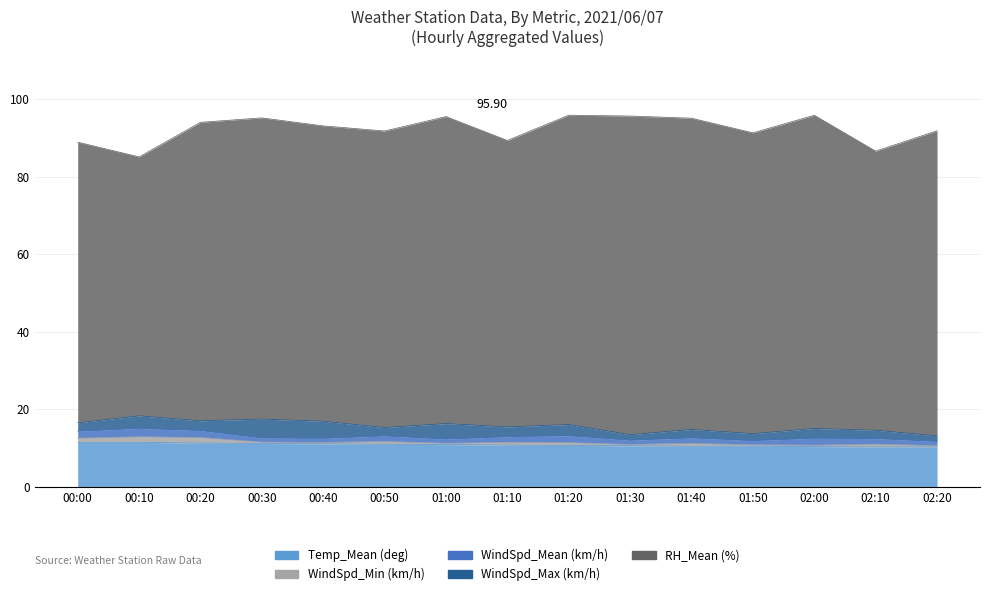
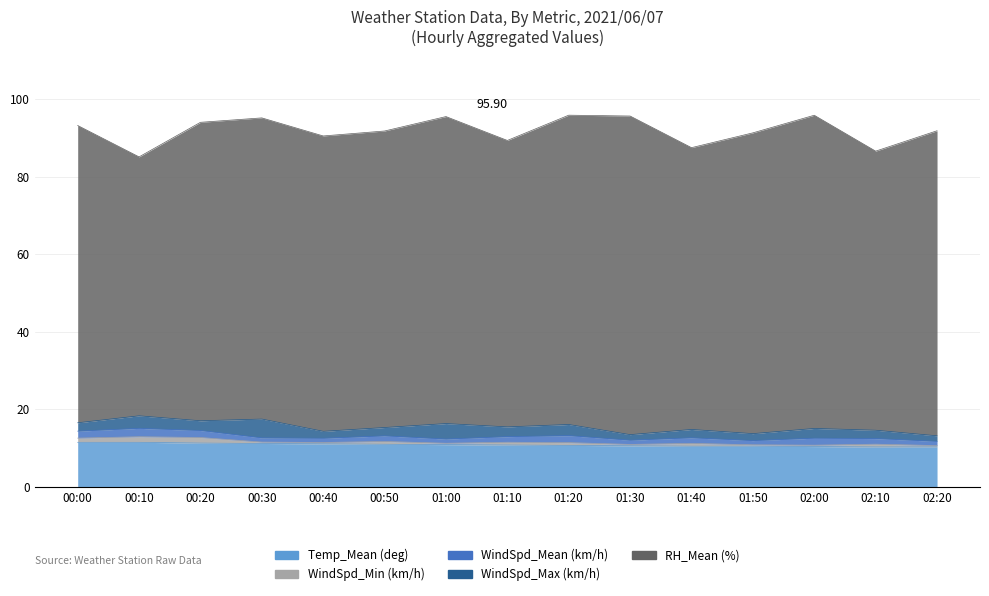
  {
    "WindSpd_Min (km/h)": {
      "00:00": 1,
      "00:10": 1,
      "00:20": 1,
      "00:50": 1,
      "01:10": 1,
      "01:20": 1,
      "01:40": 1,
      "02:10": 1
    },
    "WindSpd_Max (km/h)": {
      "00:00": 2,
      "00:10": 3,
      "00:20": 3,
      "00:30": 5,
-     "00:40": 4,
+     "00:40": 2,
      "00:50": 2,
      "01:00": 4,
      "01:10": 3,
      "01:20": 3,
      "01:30": 1,
      "01:40": 2,
      "01:50": 2,
      "02:00": 3,
      "02:10": 2,
      "02:20": 1
    },
    "RH_Mean (%)": {
-     "00:00": 72,
+     "00:00": 77,
      "00:10": 67,
      "00:20": 77,
      "00:30": 78,
      "00:40": 76,
      "00:50": 77,
      "01:00": 79,
      "01:10": 74,
      "01:20": 80,
      "01:30": 82,
-     "01:40": 80,
+     "01:40": 73,
      "01:50": 78,
      "02:00": 81,
      "02:10": 72,
      "02:20": 79
    }
  }
